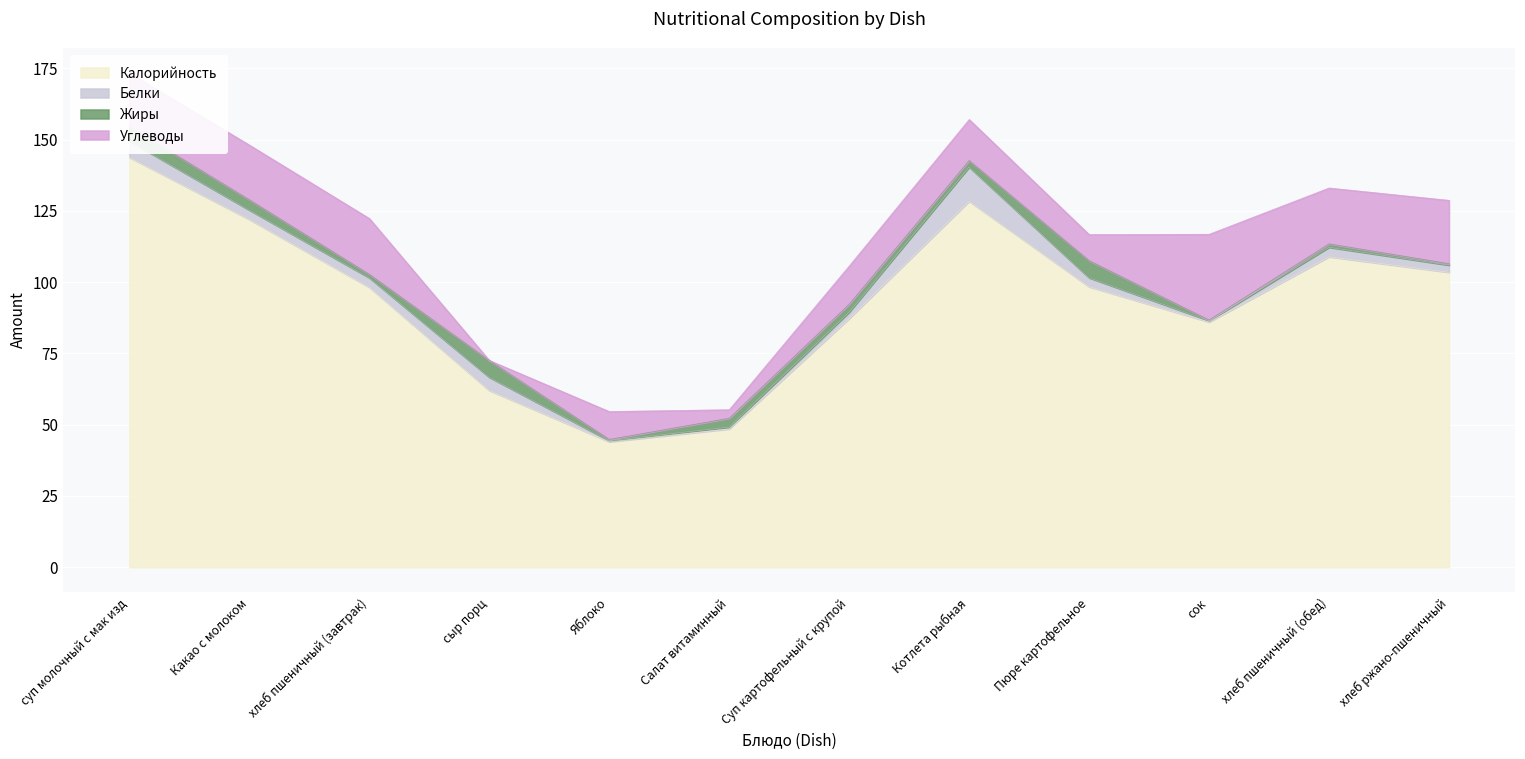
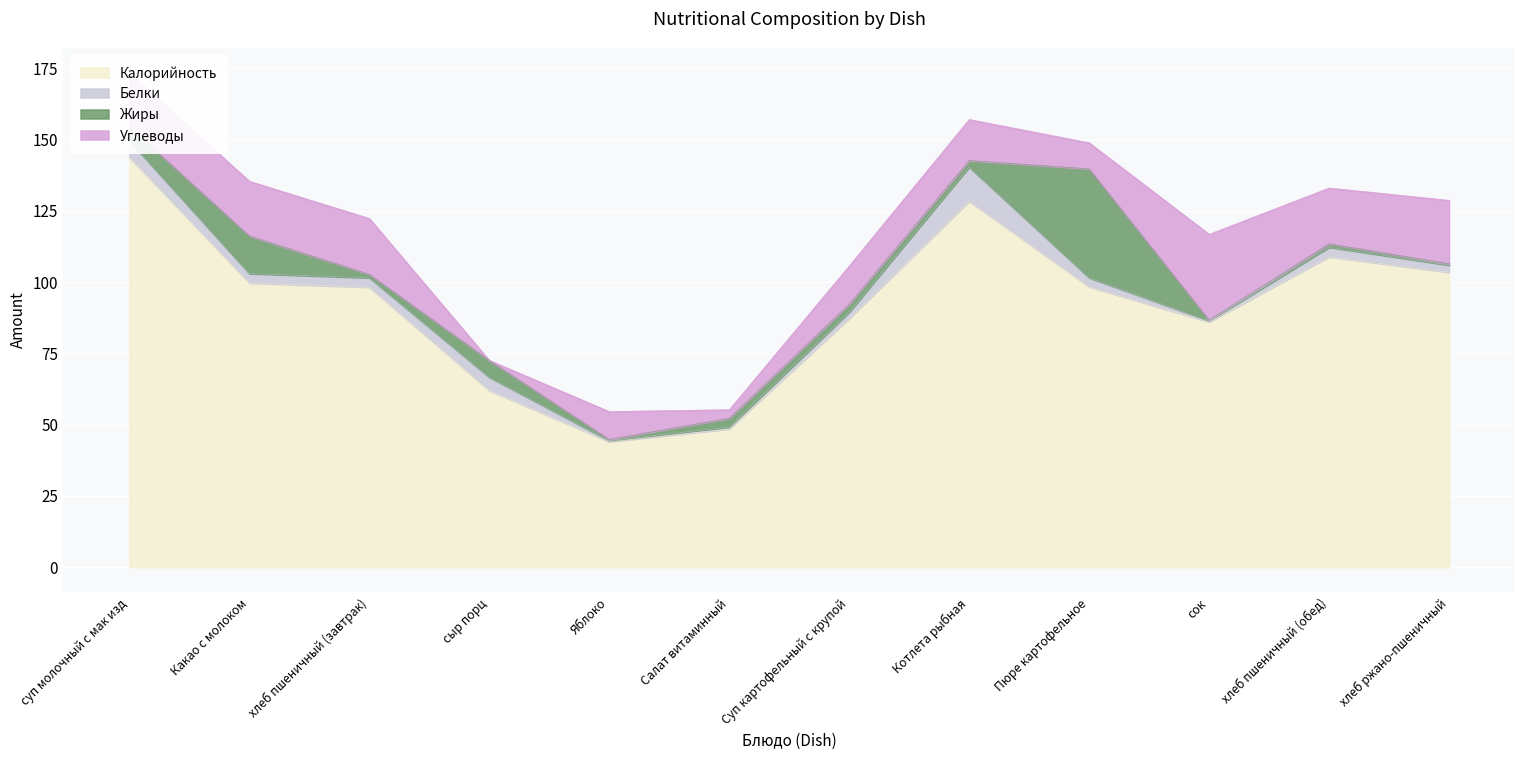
  {
    "Калорийность": {
      "суп молочный с мак изд": 144,
-     "Какао с молоком": 122,
+     "Какао с молоком": 100,
      "хлеб пшеничный (завтрак)": 98,
      "сыр порц": 62,
      "Суп картофельный с крупой": 87,
      "Котлета рыбная": 128,
      "Пюре картофельное": 98,
      "хлеб пшеничный (обед)": 109,
      "хлеб ржано-пшеничный": 103
    },
    "Жиры": {
-     "Какао с молоком": 4,
+     "Какао с молоком": 13,
      "хлеб пшеничный (завтрак)": 1,
      "Салат витаминный": 3,
      "Суп картофельный с крупой": 3,
      "Котлета рыбная": 2,
-     "Пюре картофельное": 6,
+     "Пюре картофельное": 38,
      "хлеб пшеничный (обед)": 1
    }
  }
